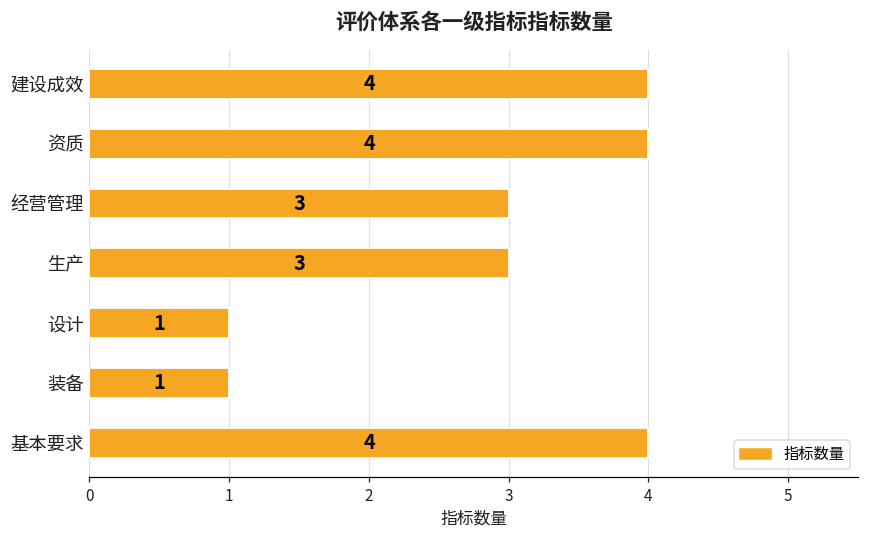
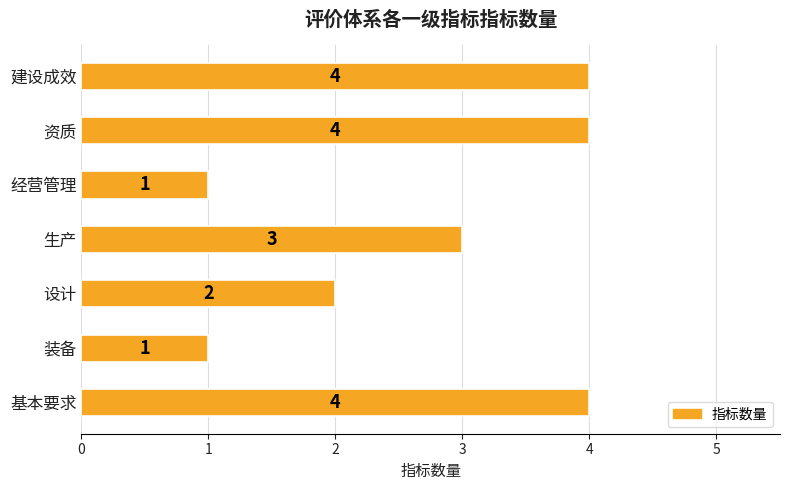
  {
    "建设成效": 4,
    "资质": 4,
-   "经营管理": 3,
+   "经营管理": 1,
    "生产": 3,
-   "设计": 1,
+   "设计": 2,
    "装备": 1,
    "基本要求": 4
  }
